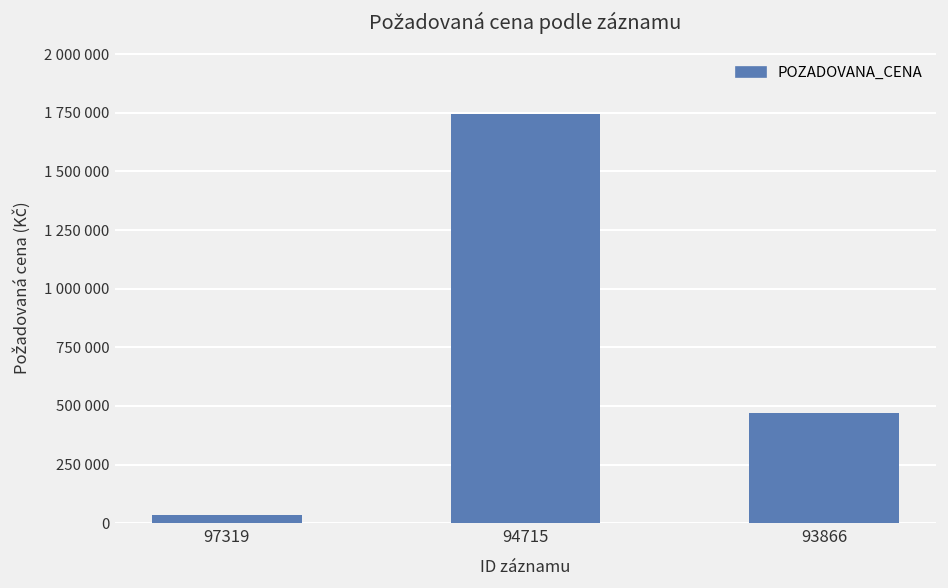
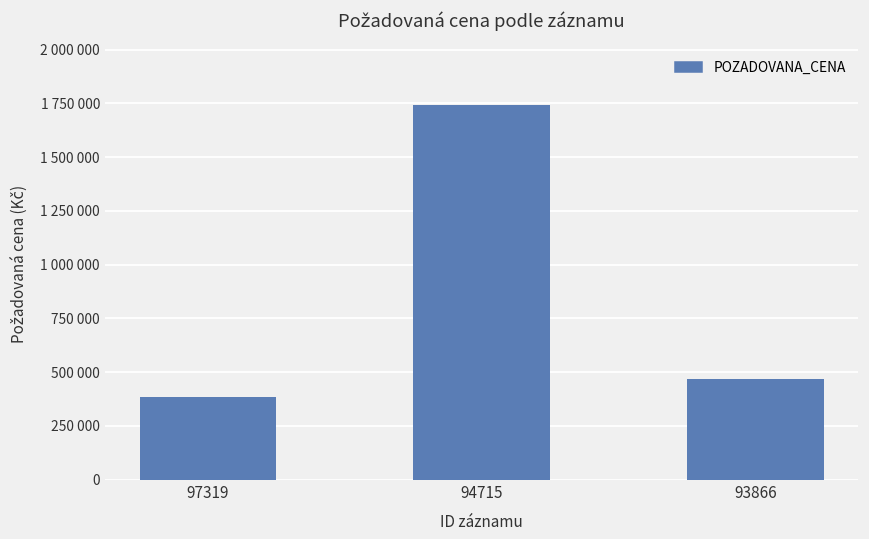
  {
-   "97319": 40000,
+   "97319": 390000,
    "94715": 1740000,
    "93866": 470000
  }
